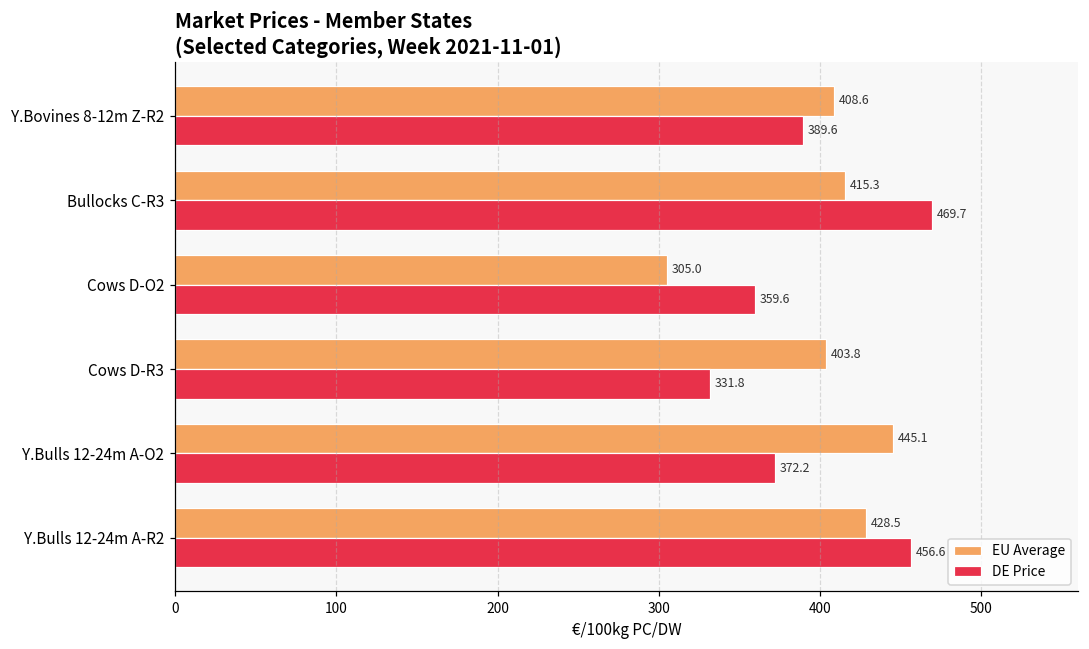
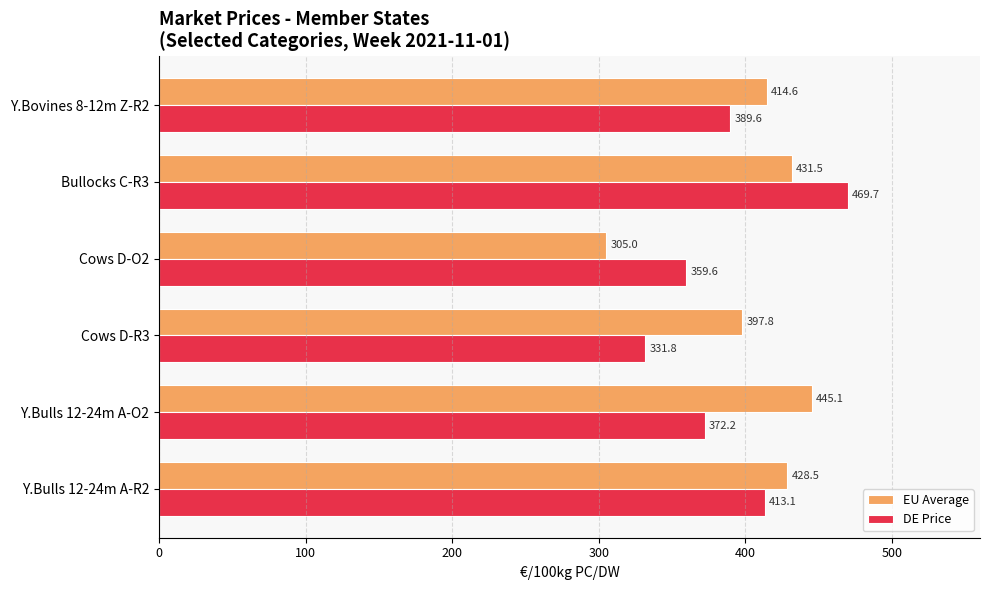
  {
    "EU Average": {
-     "Y.Bovines 8-12m Z-R2": 408.6,
-     "Bullocks C-R3": 415.3,
+     "Y.Bovines 8-12m Z-R2": 414.6,
+     "Bullocks C-R3": 431.5,
      "Cows D-O2": 305.0,
-     "Cows D-R3": 403.8,
+     "Cows D-R3": 397.8,
      "Y.Bulls 12-24m A-O2": 445.1,
      "Y.Bulls 12-24m A-R2": 428.5
    },
    "DE Price": {
      "Y.Bovines 8-12m Z-R2": 389.6,
      "Bullocks C-R3": 469.7,
      "Cows D-O2": 359.6,
      "Cows D-R3": 331.8,
      "Y.Bulls 12-24m A-O2": 372.2,
-     "Y.Bulls 12-24m A-R2": 456.6
+     "Y.Bulls 12-24m A-R2": 413.1
    }
  }
